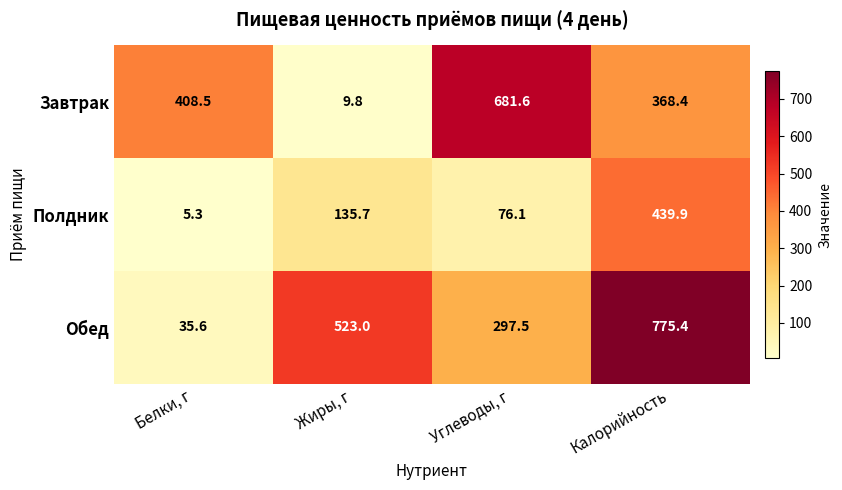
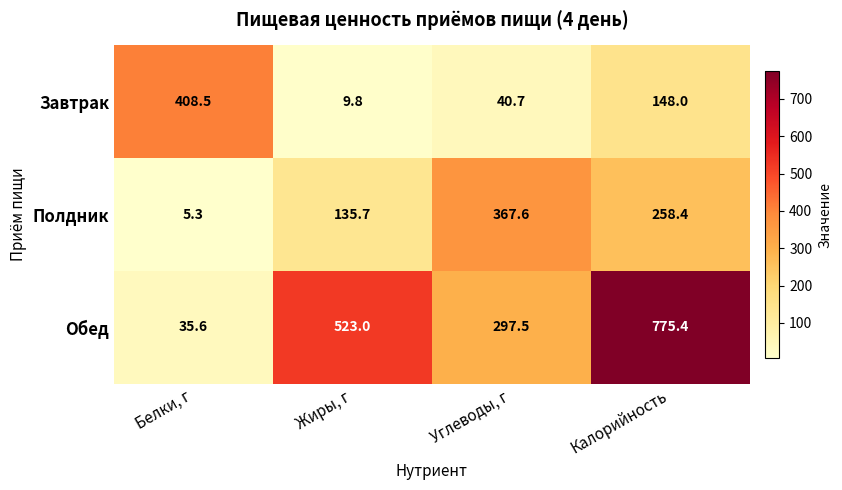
  {
    "Завтрак": {
      "Белки, г": 408.5,
      "Жиры, г": 9.8,
-     "Углеводы, г": 681.6,
-     "Калорийность": 368.4
+     "Углеводы, г": 40.7,
+     "Калорийность": 148.0
    },
    "Полдник": {
      "Белки, г": 5.3,
      "Жиры, г": 135.7,
-     "Углеводы, г": 76.1,
-     "Калорийность": 439.9
+     "Углеводы, г": 367.6,
+     "Калорийность": 258.4
    },
    "Обед": {
      "Белки, г": 35.6,
      "Жиры, г": 523.0,
      "Углеводы, г": 297.5,
      "Калорийность": 775.4
    }
  }
